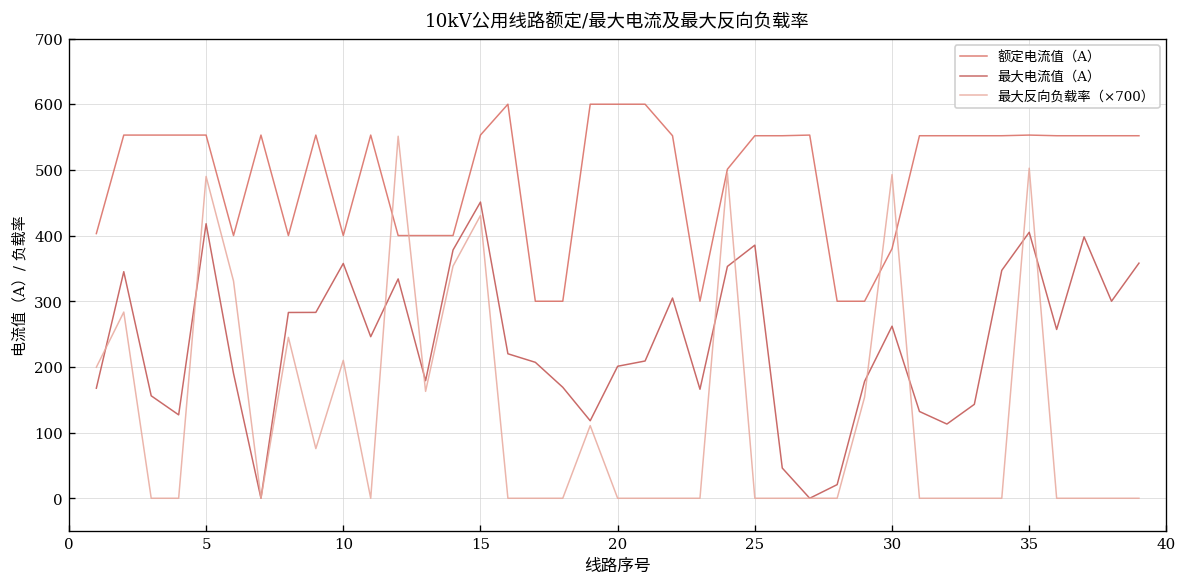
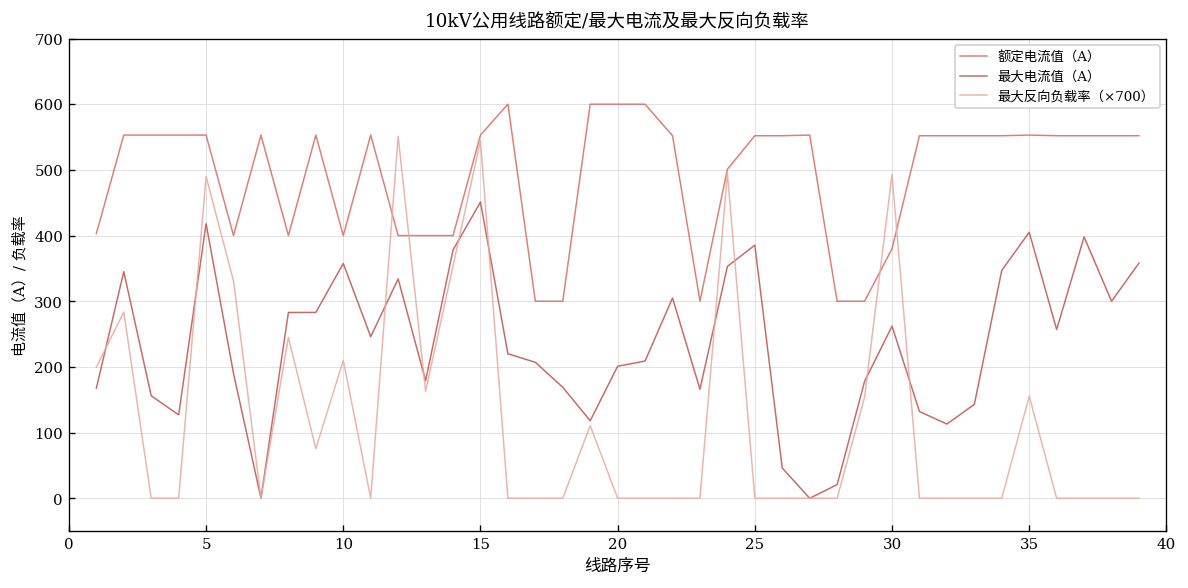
  {
    "最大反向负载率（×700）": {
      "5": 490,
      "10": 210,
-     "15": 430,
+     "15": 540,
      "20": 0,
      "25": 0,
      "30": 490,
-     "35": 500
+     "35": 160
    }
  }
